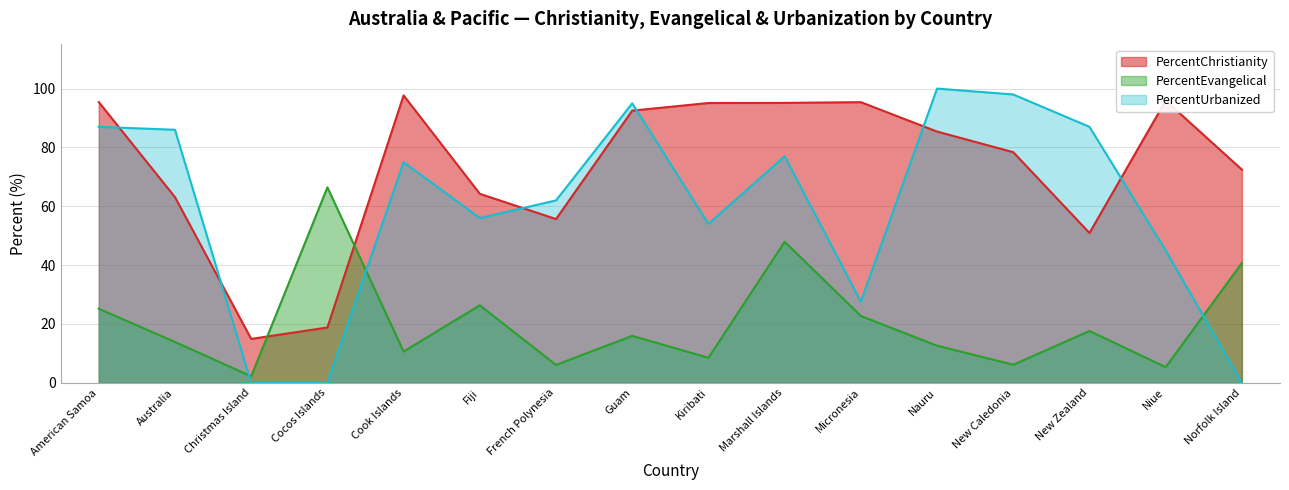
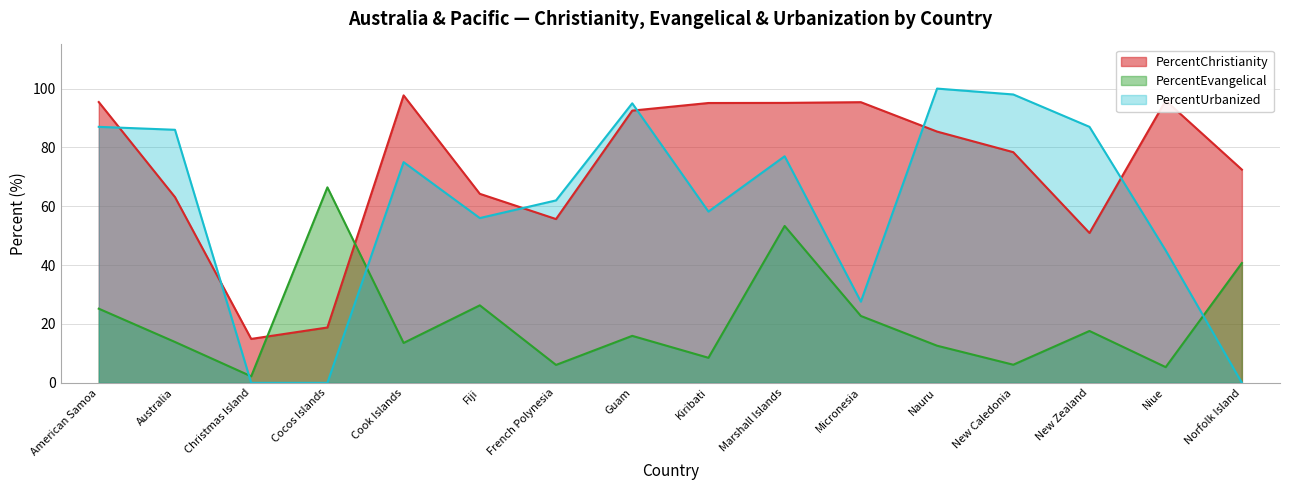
  {
    "PercentChristianity": {
      "American Samoa": 95,
      "Australia": 63,
      "Christmas Island": 15,
      "Cocos Islands": 19,
      "Cook Islands": 98,
      "Fiji": 64,
      "French Polynesia": 56,
      "Guam": 93,
      "Kiribati": 95,
      "Marshall Islands": 95,
      "Micronesia": 95,
      "Nauru": 85,
      "New Caledonia": 78,
      "New Zealand": 51,
      "Norfolk Island": 72
    },
    "PercentEvangelical": {
      "American Samoa": 25,
      "Australia": 14,
      "Christmas Island": 2,
      "Cocos Islands": 66,
-     "Cook Islands": 11,
+     "Cook Islands": 14,
      "Fiji": 26,
      "French Polynesia": 6,
      "Guam": 16,
      "Kiribati": 9,
-     "Marshall Islands": 48,
+     "Marshall Islands": 53,
      "Micronesia": 23,
      "Nauru": 13,
      "New Caledonia": 6,
      "New Zealand": 18,
      "Niue": 5,
      "Norfolk Island": 41
    },
    "PercentUrbanized": {
      "American Samoa": 87,
      "Australia": 86,
      "Christmas Island": 0,
      "Cocos Islands": 0,
      "Cook Islands": 75,
      "Fiji": 56,
      "French Polynesia": 62,
      "Guam": 95,
-     "Kiribati": 54,
+     "Kiribati": 58,
      "Marshall Islands": 77,
      "Micronesia": 28,
      "Nauru": 100,
      "New Caledonia": 98,
      "New Zealand": 87,
      "Niue": 45,
      "Norfolk Island": 0
    }
  }
